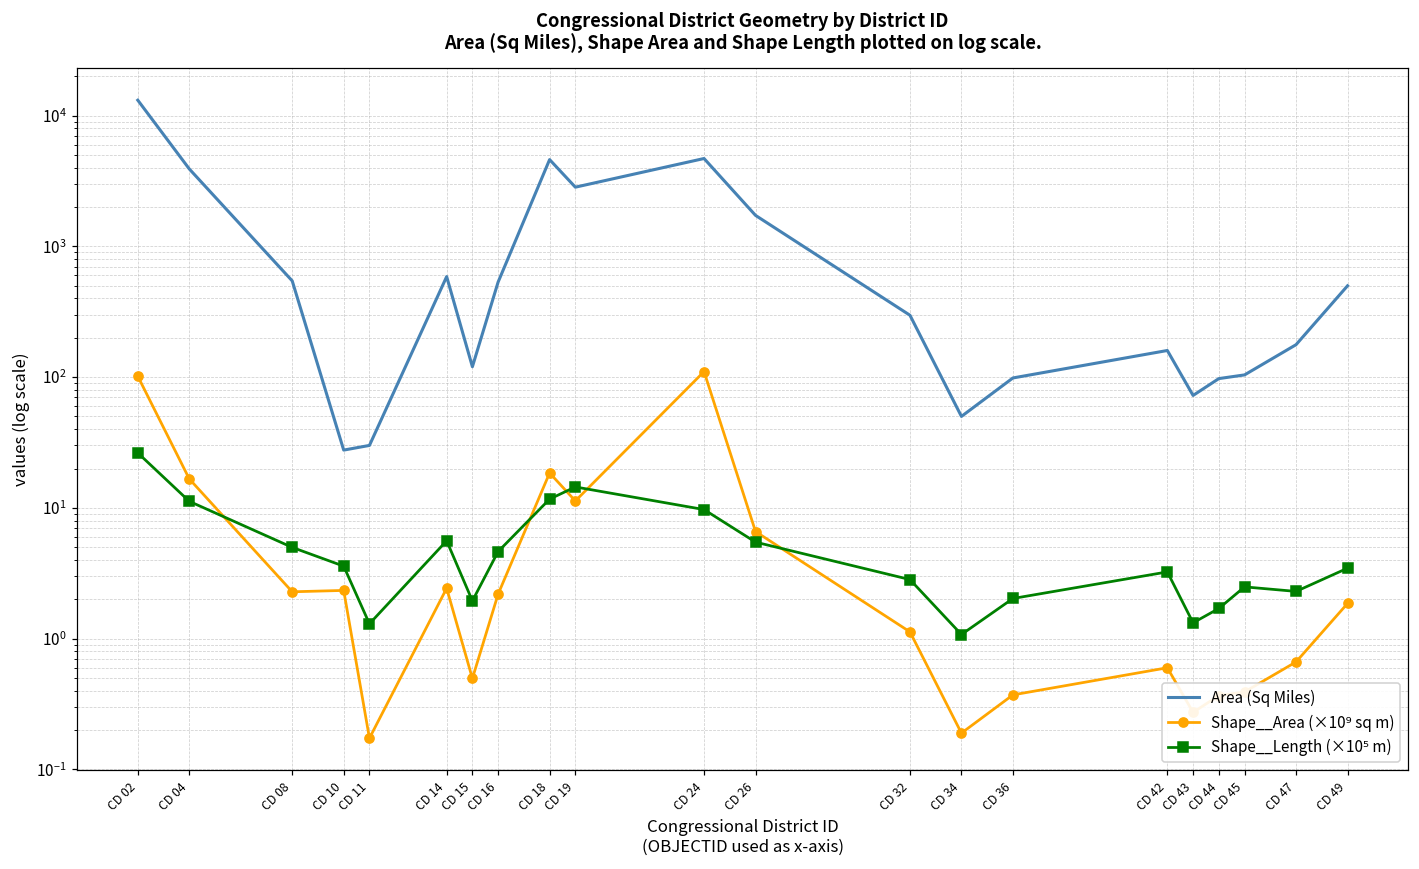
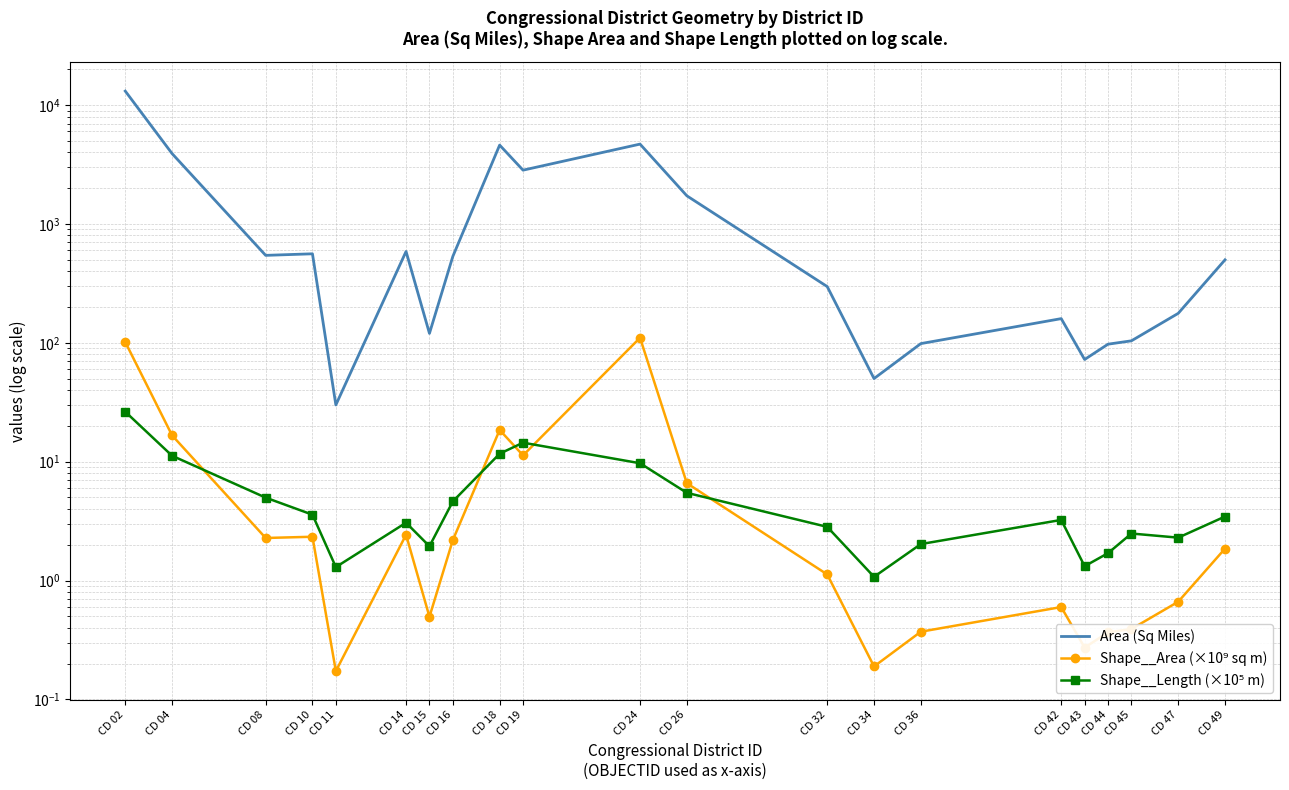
  {
    "Area (Sq Miles)": {
      "CD 02": 13000,
      "CD 04": 3900,
      "CD 08": 500,
-     "CD 10": 28,
+     "CD 10": 600,
      "CD 11": 30,
      "CD 14": 600,
      "CD 15": 120,
      "CD 16": 500,
      "CD 18": 4600,
      "CD 19": 2800,
      "CD 24": 4700,
      "CD 26": 1700,
      "CD 32": 300,
      "CD 34": 50,
      "CD 36": 100,
      "CD 42": 160,
      "CD 43": 70,
      "CD 44": 100,
      "CD 45": 100,
      "CD 47": 180,
      "CD 49": 500
    },
    "Shape__Area (×10⁹ sq m)": {
      "CD 02": 100,
      "CD 04": 17,
      "CD 08": 2.3,
      "CD 10": 2.3,
      "CD 11": 0.17,
      "CD 14": 2.4,
      "CD 15": 0.5,
      "CD 16": 2.2,
      "CD 18": 18,
      "CD 19": 11,
      "CD 24": 110,
      "CD 26": 7,
      "CD 32": 1.1,
      "CD 34": 0.19,
      "CD 36": 0.37,
      "CD 42": 0.6,
      "CD 47": 0.7,
      "CD 49": 1.9
    },
    "Shape__Length (×10⁵ m)": {
      "CD 02": 26,
      "CD 04": 11,
      "CD 08": 5.0,
      "CD 10": 3.6,
      "CD 11": 1.3,
-     "CD 14": 6,
+     "CD 14": 3.1,
      "CD 15": 1.9,
      "CD 16": 4.6,
      "CD 18": 12,
      "CD 19": 14,
      "CD 24": 10,
      "CD 26": 5,
      "CD 32": 2.8,
      "CD 34": 1.1,
      "CD 36": 2.0,
      "CD 42": 3.2,
      "CD 43": 1.3,
      "CD 44": 1.7,
      "CD 45": 2.5,
      "CD 47": 2.3,
      "CD 49": 3.5
    }
  }
